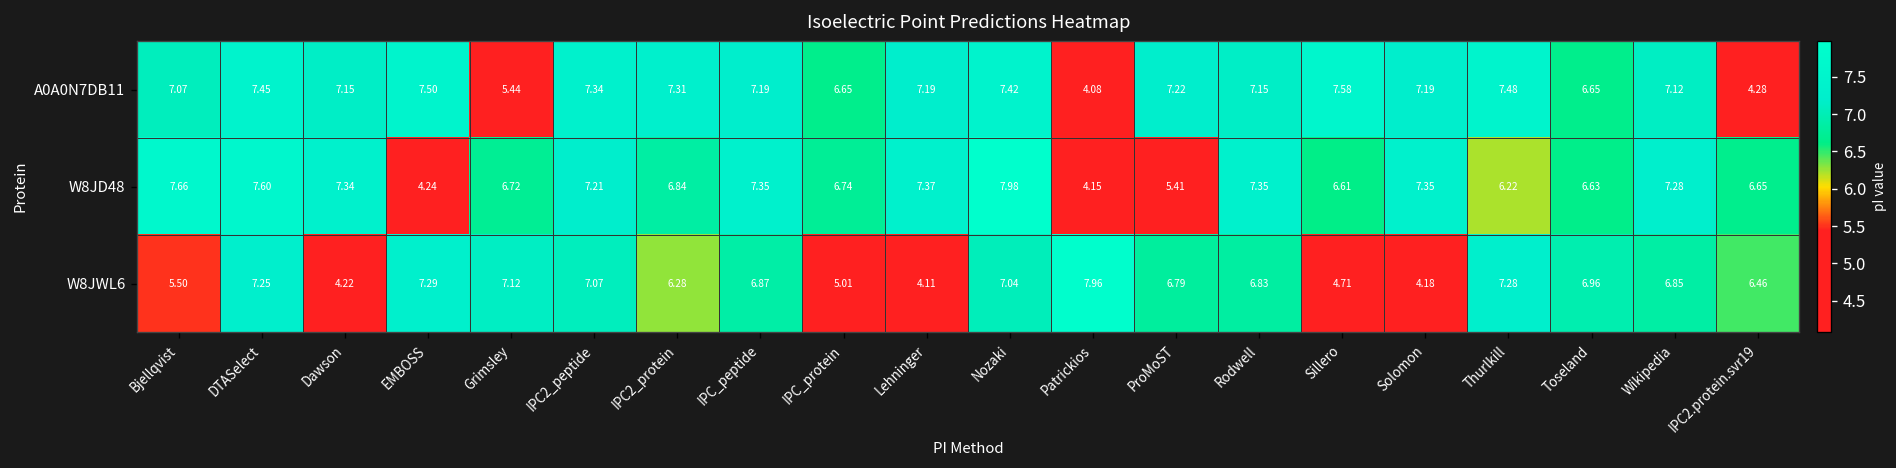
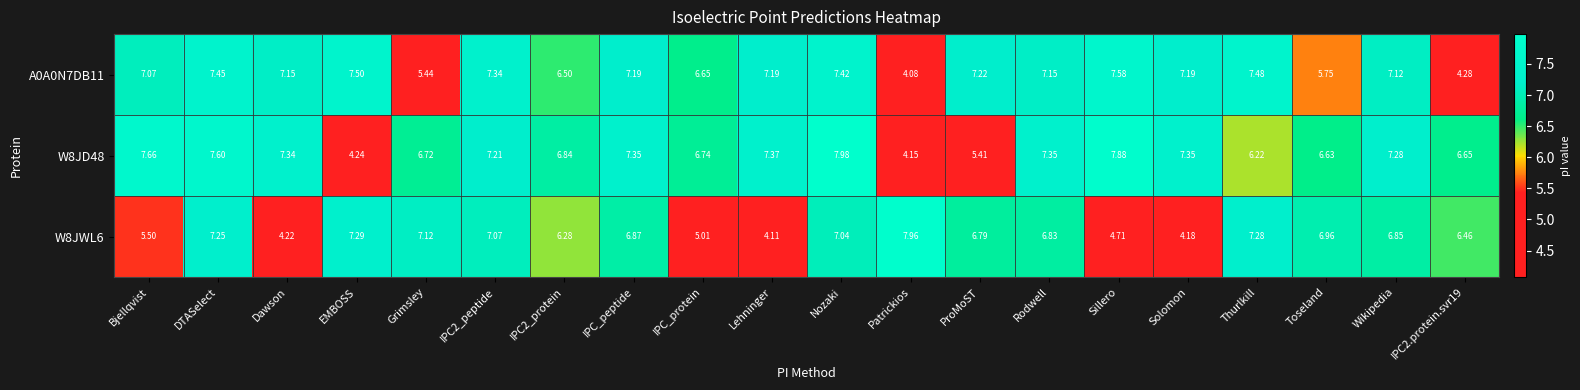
  {
    "A0A0N7DB11": {
      "Bjellqvist": 7.07,
      "DTASelect": 7.45,
      "Dawson": 7.15,
      "EMBOSS": 7.50,
      "Grimsley": 5.44,
      "IPC2_peptide": 7.34,
-     "IPC2_protein": 7.31,
+     "IPC2_protein": 6.50,
      "IPC_peptide": 7.19,
      "IPC_protein": 6.65,
      "Lehninger": 7.19,
      "Nozaki": 7.42,
      "Patrickios": 4.08,
      "ProMoST": 7.22,
      "Rodwell": 7.15,
      "Sillero": 7.58,
      "Solomon": 7.19,
      "Thurlkill": 7.48,
-     "Toseland": 6.65,
+     "Toseland": 5.75,
      "Wikipedia": 7.12,
      "IPC2.protein.svr19": 4.28
    },
    "W8JD48": {
      "Bjellqvist": 7.66,
      "DTASelect": 7.60,
      "Dawson": 7.34,
      "EMBOSS": 4.24,
      "Grimsley": 6.72,
      "IPC2_peptide": 7.21,
      "IPC2_protein": 6.84,
      "IPC_peptide": 7.35,
      "IPC_protein": 6.74,
      "Lehninger": 7.37,
      "Nozaki": 7.98,
      "Patrickios": 4.15,
      "ProMoST": 5.41,
      "Rodwell": 7.35,
-     "Sillero": 6.61,
+     "Sillero": 7.88,
      "Solomon": 7.35,
      "Thurlkill": 6.22,
      "Toseland": 6.63,
      "Wikipedia": 7.28,
      "IPC2.protein.svr19": 6.65
    },
    "W8JWL6": {
      "Bjellqvist": 5.50,
      "DTASelect": 7.25,
      "Dawson": 4.22,
      "EMBOSS": 7.29,
      "Grimsley": 7.12,
      "IPC2_peptide": 7.07,
      "IPC2_protein": 6.28,
      "IPC_peptide": 6.87,
      "IPC_protein": 5.01,
      "Lehninger": 4.11,
      "Nozaki": 7.04,
      "Patrickios": 7.96,
      "ProMoST": 6.79,
      "Rodwell": 6.83,
      "Sillero": 4.71,
      "Solomon": 4.18,
      "Thurlkill": 7.28,
      "Toseland": 6.96,
      "Wikipedia": 6.85,
      "IPC2.protein.svr19": 6.46
    }
  }
